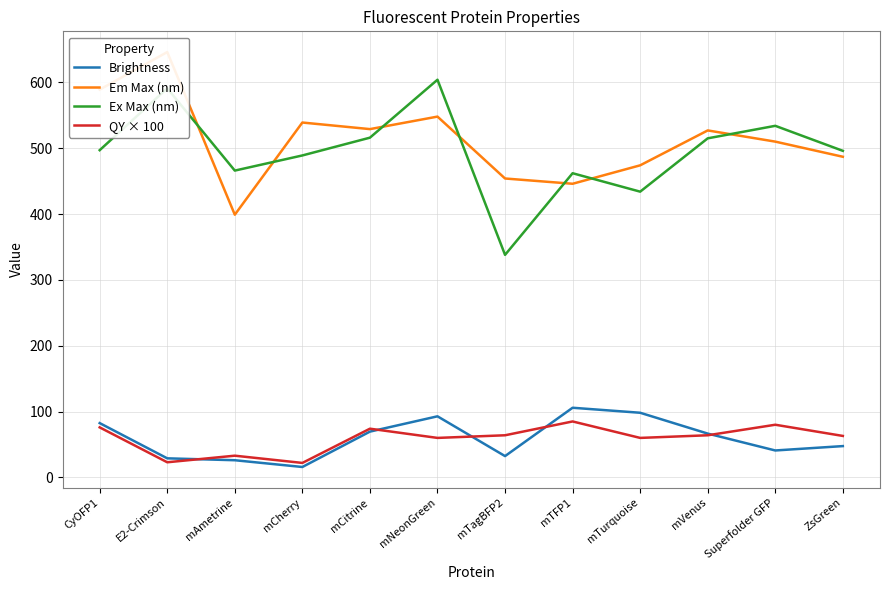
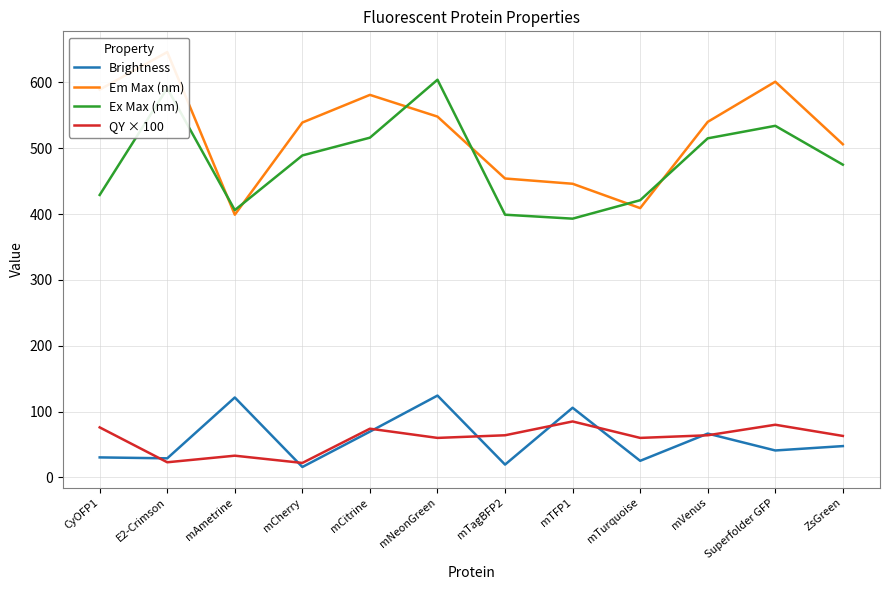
  {
    "Brightness": {
-     "CyOFP1": 80,
+     "CyOFP1": 30,
      "E2-Crimson": 30,
-     "mAmetrine": 30,
+     "mAmetrine": 120,
      "mCherry": 20,
      "mCitrine": 70,
-     "mNeonGreen": 90,
-     "mTagBFP2": 30,
+     "mNeonGreen": 120,
+     "mTagBFP2": 20,
      "mTFP1": 110,
-     "mTurquoise": 100,
+     "mTurquoise": 30,
      "Superfolder GFP": 40,
      "ZsGreen": 50
    },
    "Em Max (nm)": {
      "mAmetrine": 400,
      "mCherry": 540,
-     "mCitrine": 530,
+     "mCitrine": 580,
      "mNeonGreen": 550,
      "mTagBFP2": 450,
      "mTFP1": 450,
-     "mTurquoise": 470,
-     "mVenus": 530,
-     "Superfolder GFP": 510,
-     "ZsGreen": 490
+     "mTurquoise": 410,
+     "mVenus": 540,
+     "Superfolder GFP": 600,
+     "ZsGreen": 510
    },
    "Ex Max (nm)": {
-     "CyOFP1": 500,
-     "mAmetrine": 470,
+     "CyOFP1": 430,
+     "mAmetrine": 410,
      "mCherry": 490,
      "mCitrine": 520,
      "mNeonGreen": 600,
-     "mTagBFP2": 340,
-     "mTFP1": 460,
-     "mTurquoise": 430,
+     "mTagBFP2": 400,
+     "mTFP1": 390,
+     "mTurquoise": 420,
      "mVenus": 520,
      "Superfolder GFP": 530,
-     "ZsGreen": 500
+     "ZsGreen": 480
    },
    "QY × 100": {
      "CyOFP1": 80,
      "E2-Crimson": 20,
      "mAmetrine": 30,
      "mCherry": 20,
      "mCitrine": 70,
      "mNeonGreen": 60,
      "mTagBFP2": 60,
      "mTFP1": 90,
      "mTurquoise": 60,
      "Superfolder GFP": 80,
      "ZsGreen": 60
    }
  }
